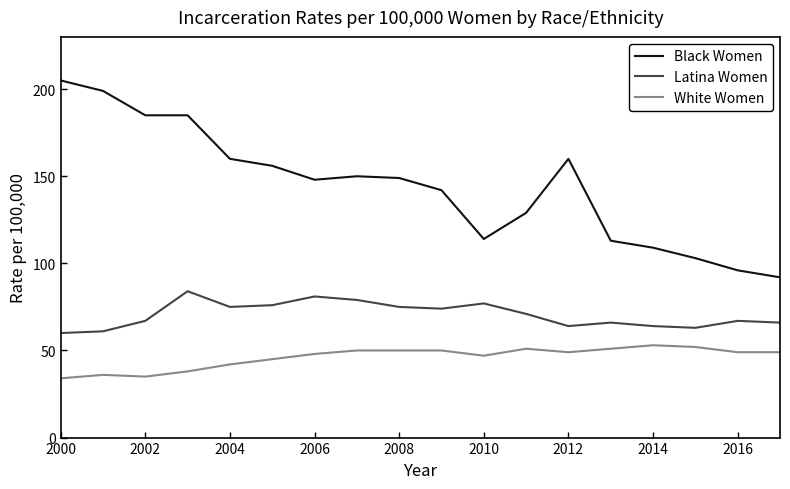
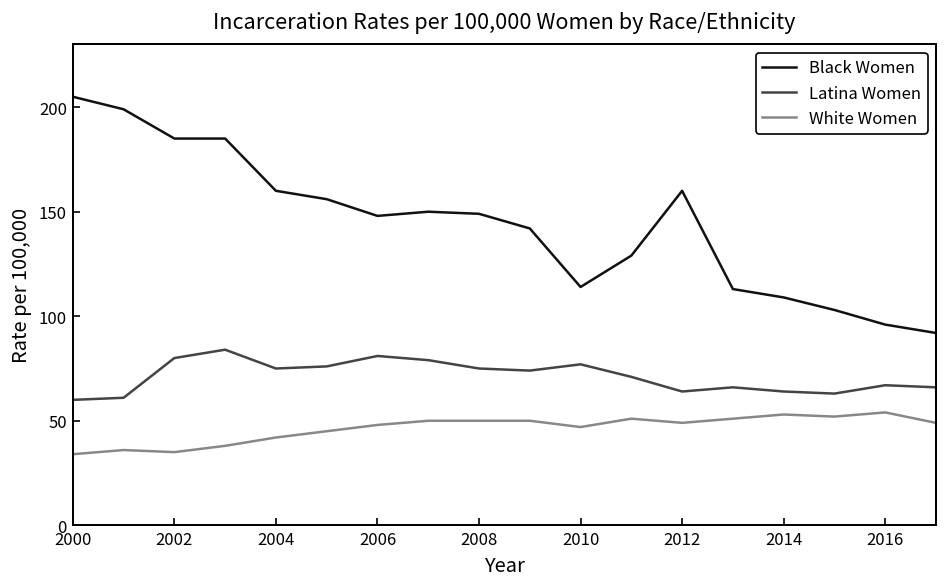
  {
    "Black Women": {
      "2000": 205,
      "2002": 185,
      "2004": 160,
      "2006": 148,
      "2008": 149,
      "2010": 114,
      "2012": 160,
      "2014": 109,
      "2016": 96
    },
    "Latina Women": {
      "2000": 60,
-     "2002": 67,
+     "2002": 80,
      "2004": 75,
      "2006": 81,
      "2008": 75,
      "2010": 77,
      "2012": 64,
      "2014": 64,
      "2016": 67
    },
    "White Women": {
      "2000": 34,
      "2002": 35,
      "2004": 42,
      "2006": 48,
      "2008": 50,
      "2010": 47,
      "2012": 49,
      "2014": 53,
-     "2016": 49
+     "2016": 54
    }
  }
